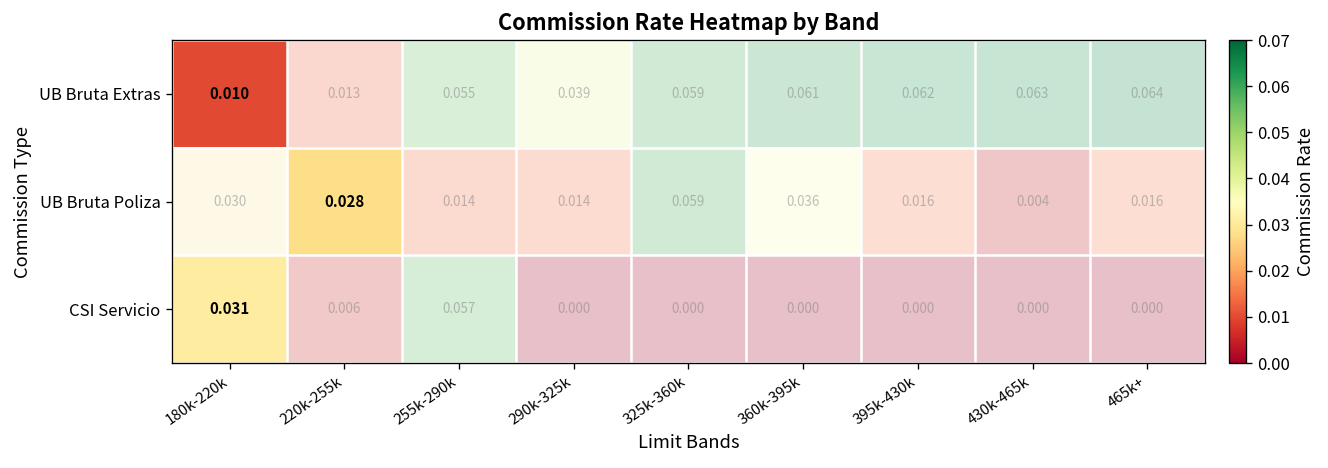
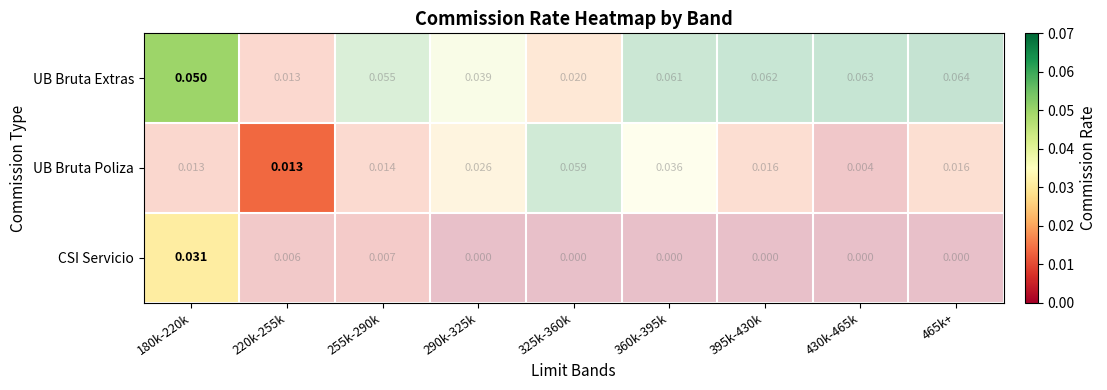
  {
    "UB Bruta Extras": {
-     "180k-220k": 0.010,
+     "180k-220k": 0.050,
      "220k-255k": 0.013,
      "255k-290k": 0.055,
      "290k-325k": 0.039,
-     "325k-360k": 0.059,
+     "325k-360k": 0.020,
      "360k-395k": 0.061,
      "395k-430k": 0.062,
      "430k-465k": 0.063,
      "465k+": 0.064
    },
    "UB Bruta Poliza": {
-     "180k-220k": 0.030,
-     "220k-255k": 0.028,
+     "180k-220k": 0.013,
+     "220k-255k": 0.013,
      "255k-290k": 0.014,
-     "290k-325k": 0.014,
+     "290k-325k": 0.026,
      "325k-360k": 0.059,
      "360k-395k": 0.036,
      "395k-430k": 0.016,
      "430k-465k": 0.004,
      "465k+": 0.016
    },
    "CSI Servicio": {
      "180k-220k": 0.031,
      "220k-255k": 0.006,
-     "255k-290k": 0.057,
+     "255k-290k": 0.007,
      "290k-325k": 0.000,
      "325k-360k": 0.000,
      "360k-395k": 0.000,
      "395k-430k": 0.000,
      "430k-465k": 0.000,
      "465k+": 0.000
    }
  }
